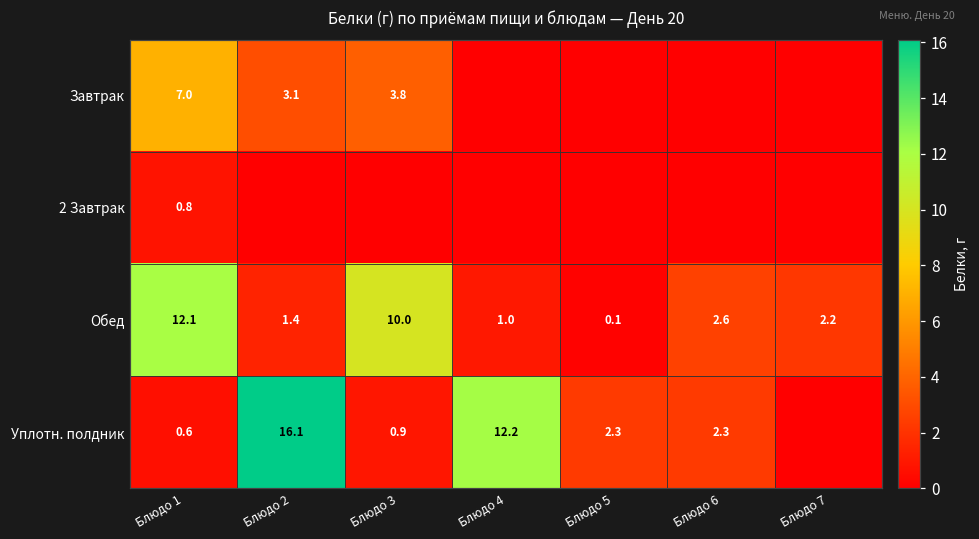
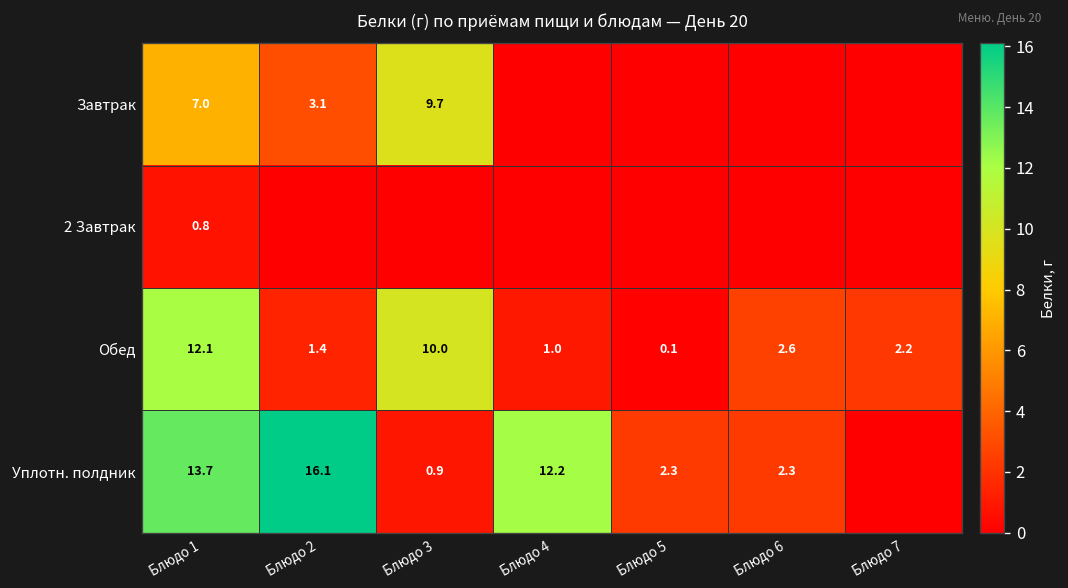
  {
    "Завтрак": {
      "Блюдо 1": 7.0,
      "Блюдо 2": 3.1,
-     "Блюдо 3": 3.8
+     "Блюдо 3": 9.7
    },
    "2 Завтрак": {
      "Блюдо 1": 0.8
    },
    "Обед": {
      "Блюдо 1": 12.1,
      "Блюдо 2": 1.4,
      "Блюдо 3": 10.0,
      "Блюдо 4": 1.0,
      "Блюдо 5": 0.1,
      "Блюдо 6": 2.6,
      "Блюдо 7": 2.2
    },
    "Уплотн. полдник": {
-     "Блюдо 1": 0.6,
+     "Блюдо 1": 13.7,
      "Блюдо 2": 16.1,
      "Блюдо 3": 0.9,
      "Блюдо 4": 12.2,
      "Блюдо 5": 2.3,
      "Блюдо 6": 2.3
    }
  }
